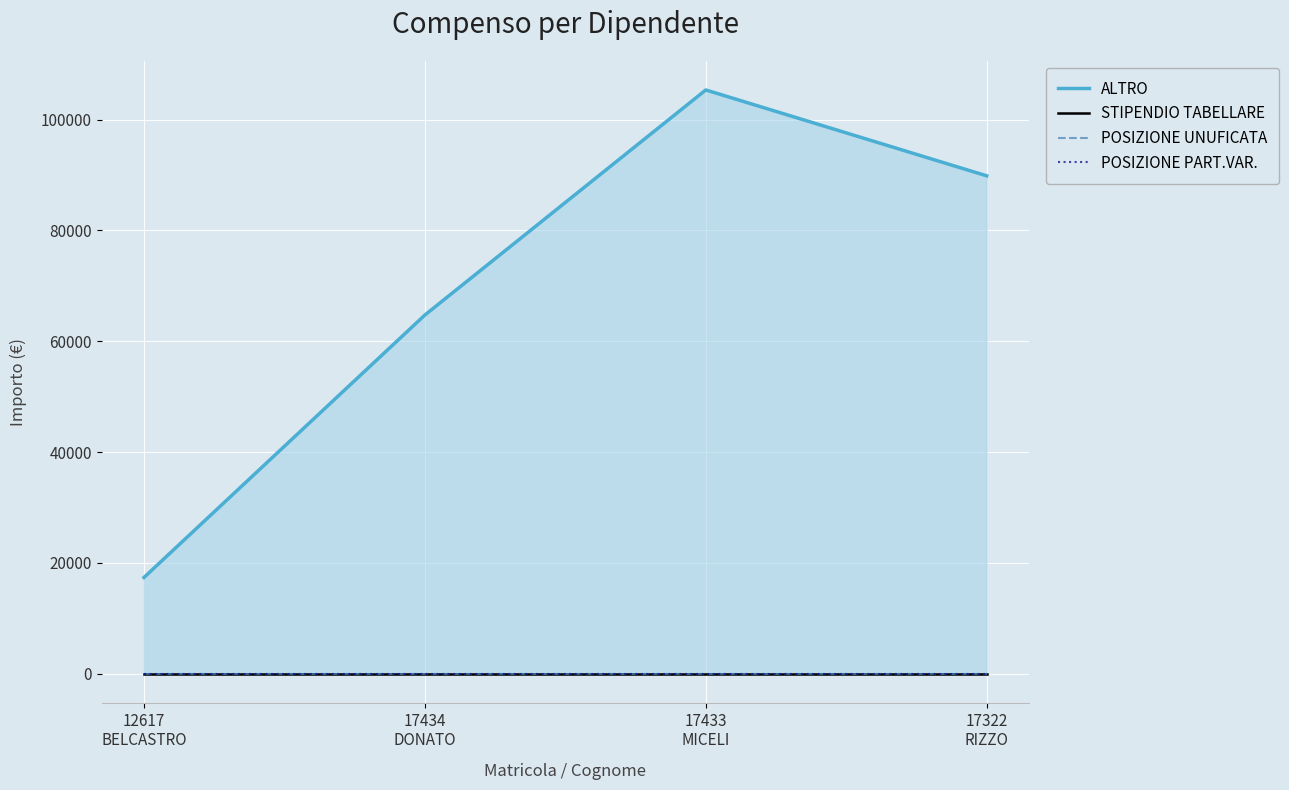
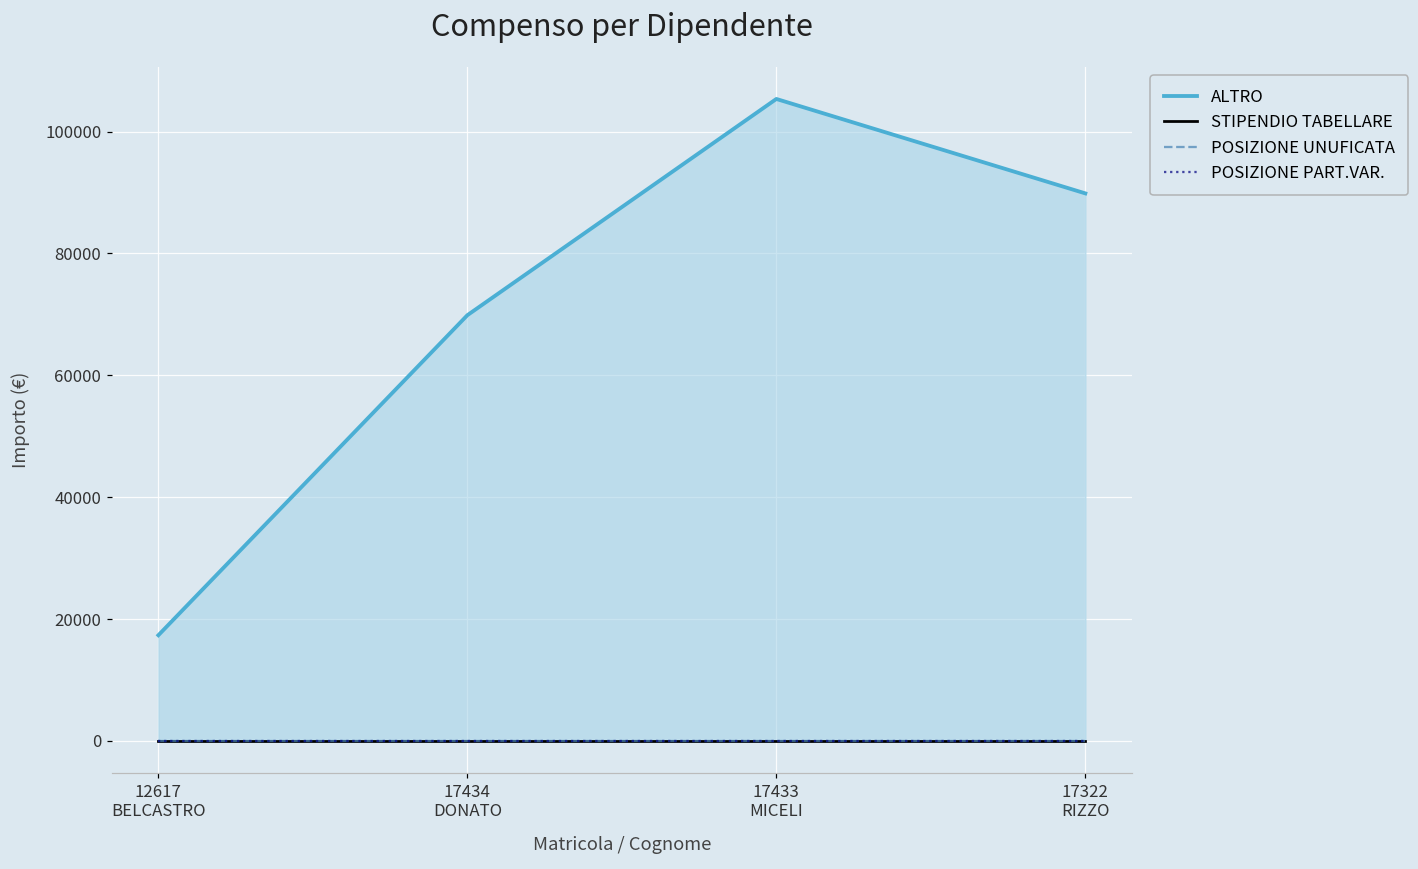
  {
    "ALTRO": {
      "12617 BELCASTRO": 17000,
-     "17434 DONATO": 65000,
+     "17434 DONATO": 70000,
      "17433 MICELI": 105000,
      "17322 RIZZO": 90000
    },
    "POSIZIONE PART.VAR.": {
      "12617 BELCASTRO": 0,
      "17434 DONATO": 0,
      "17433 MICELI": 0,
      "17322 RIZZO": 0
    }
  }
